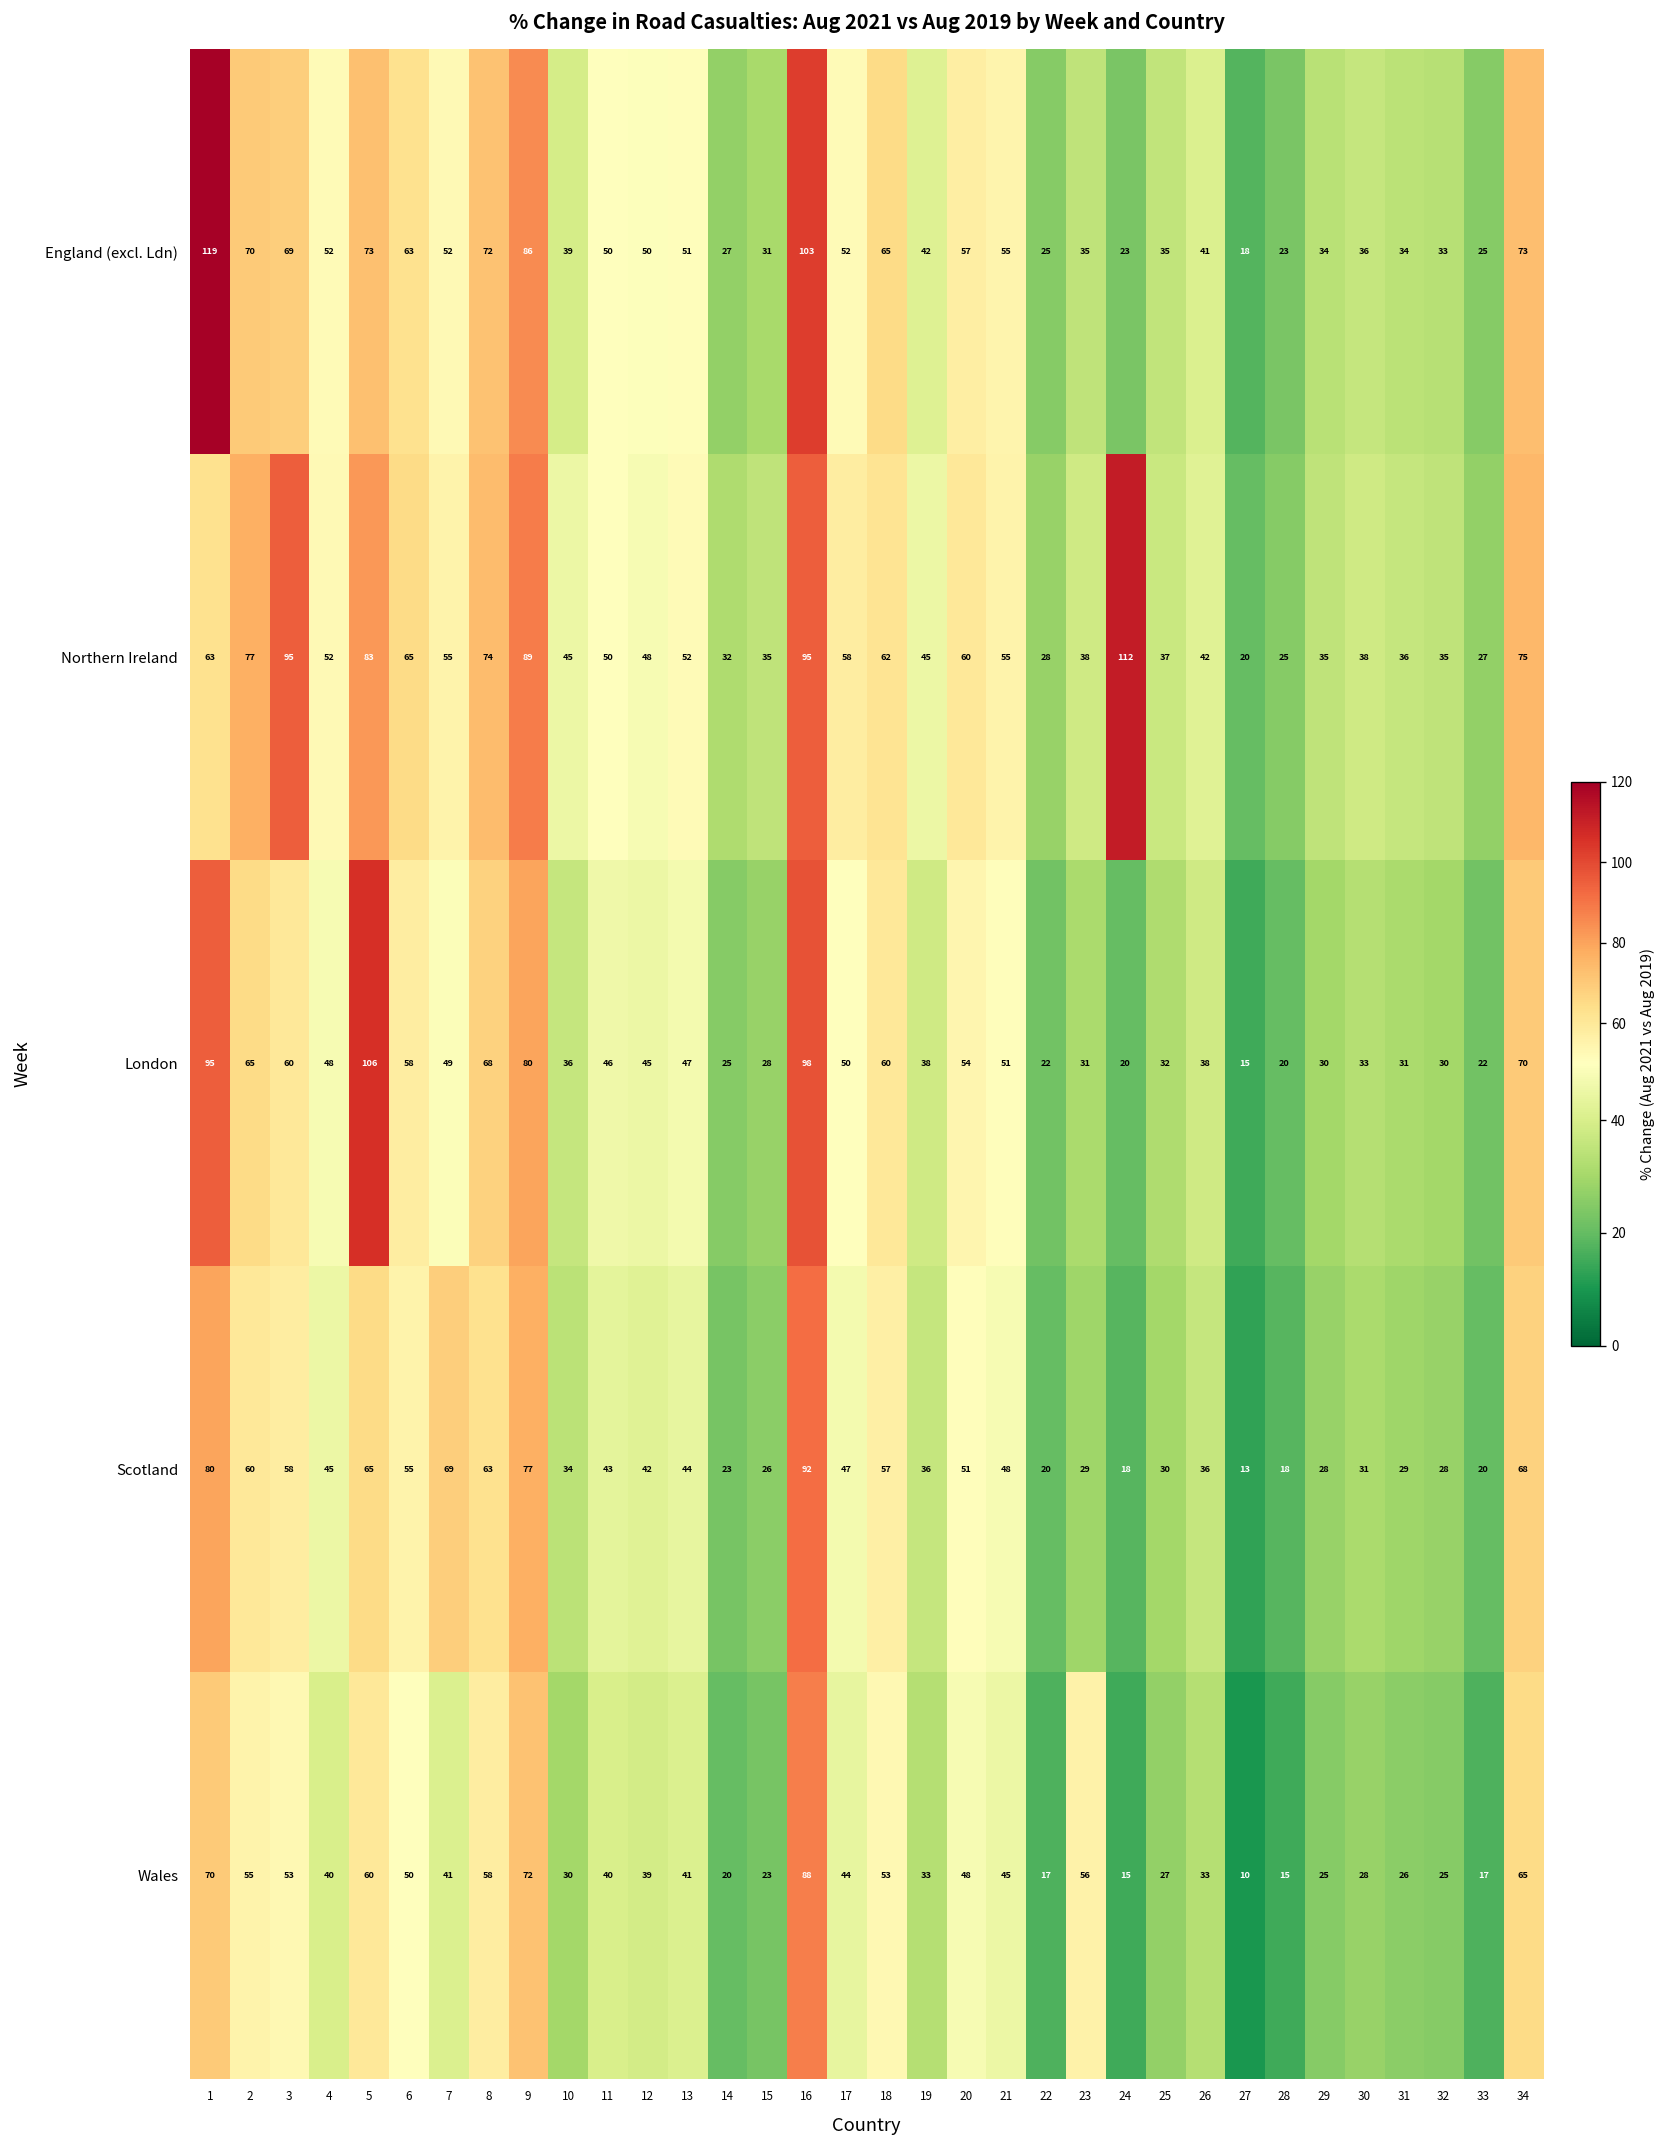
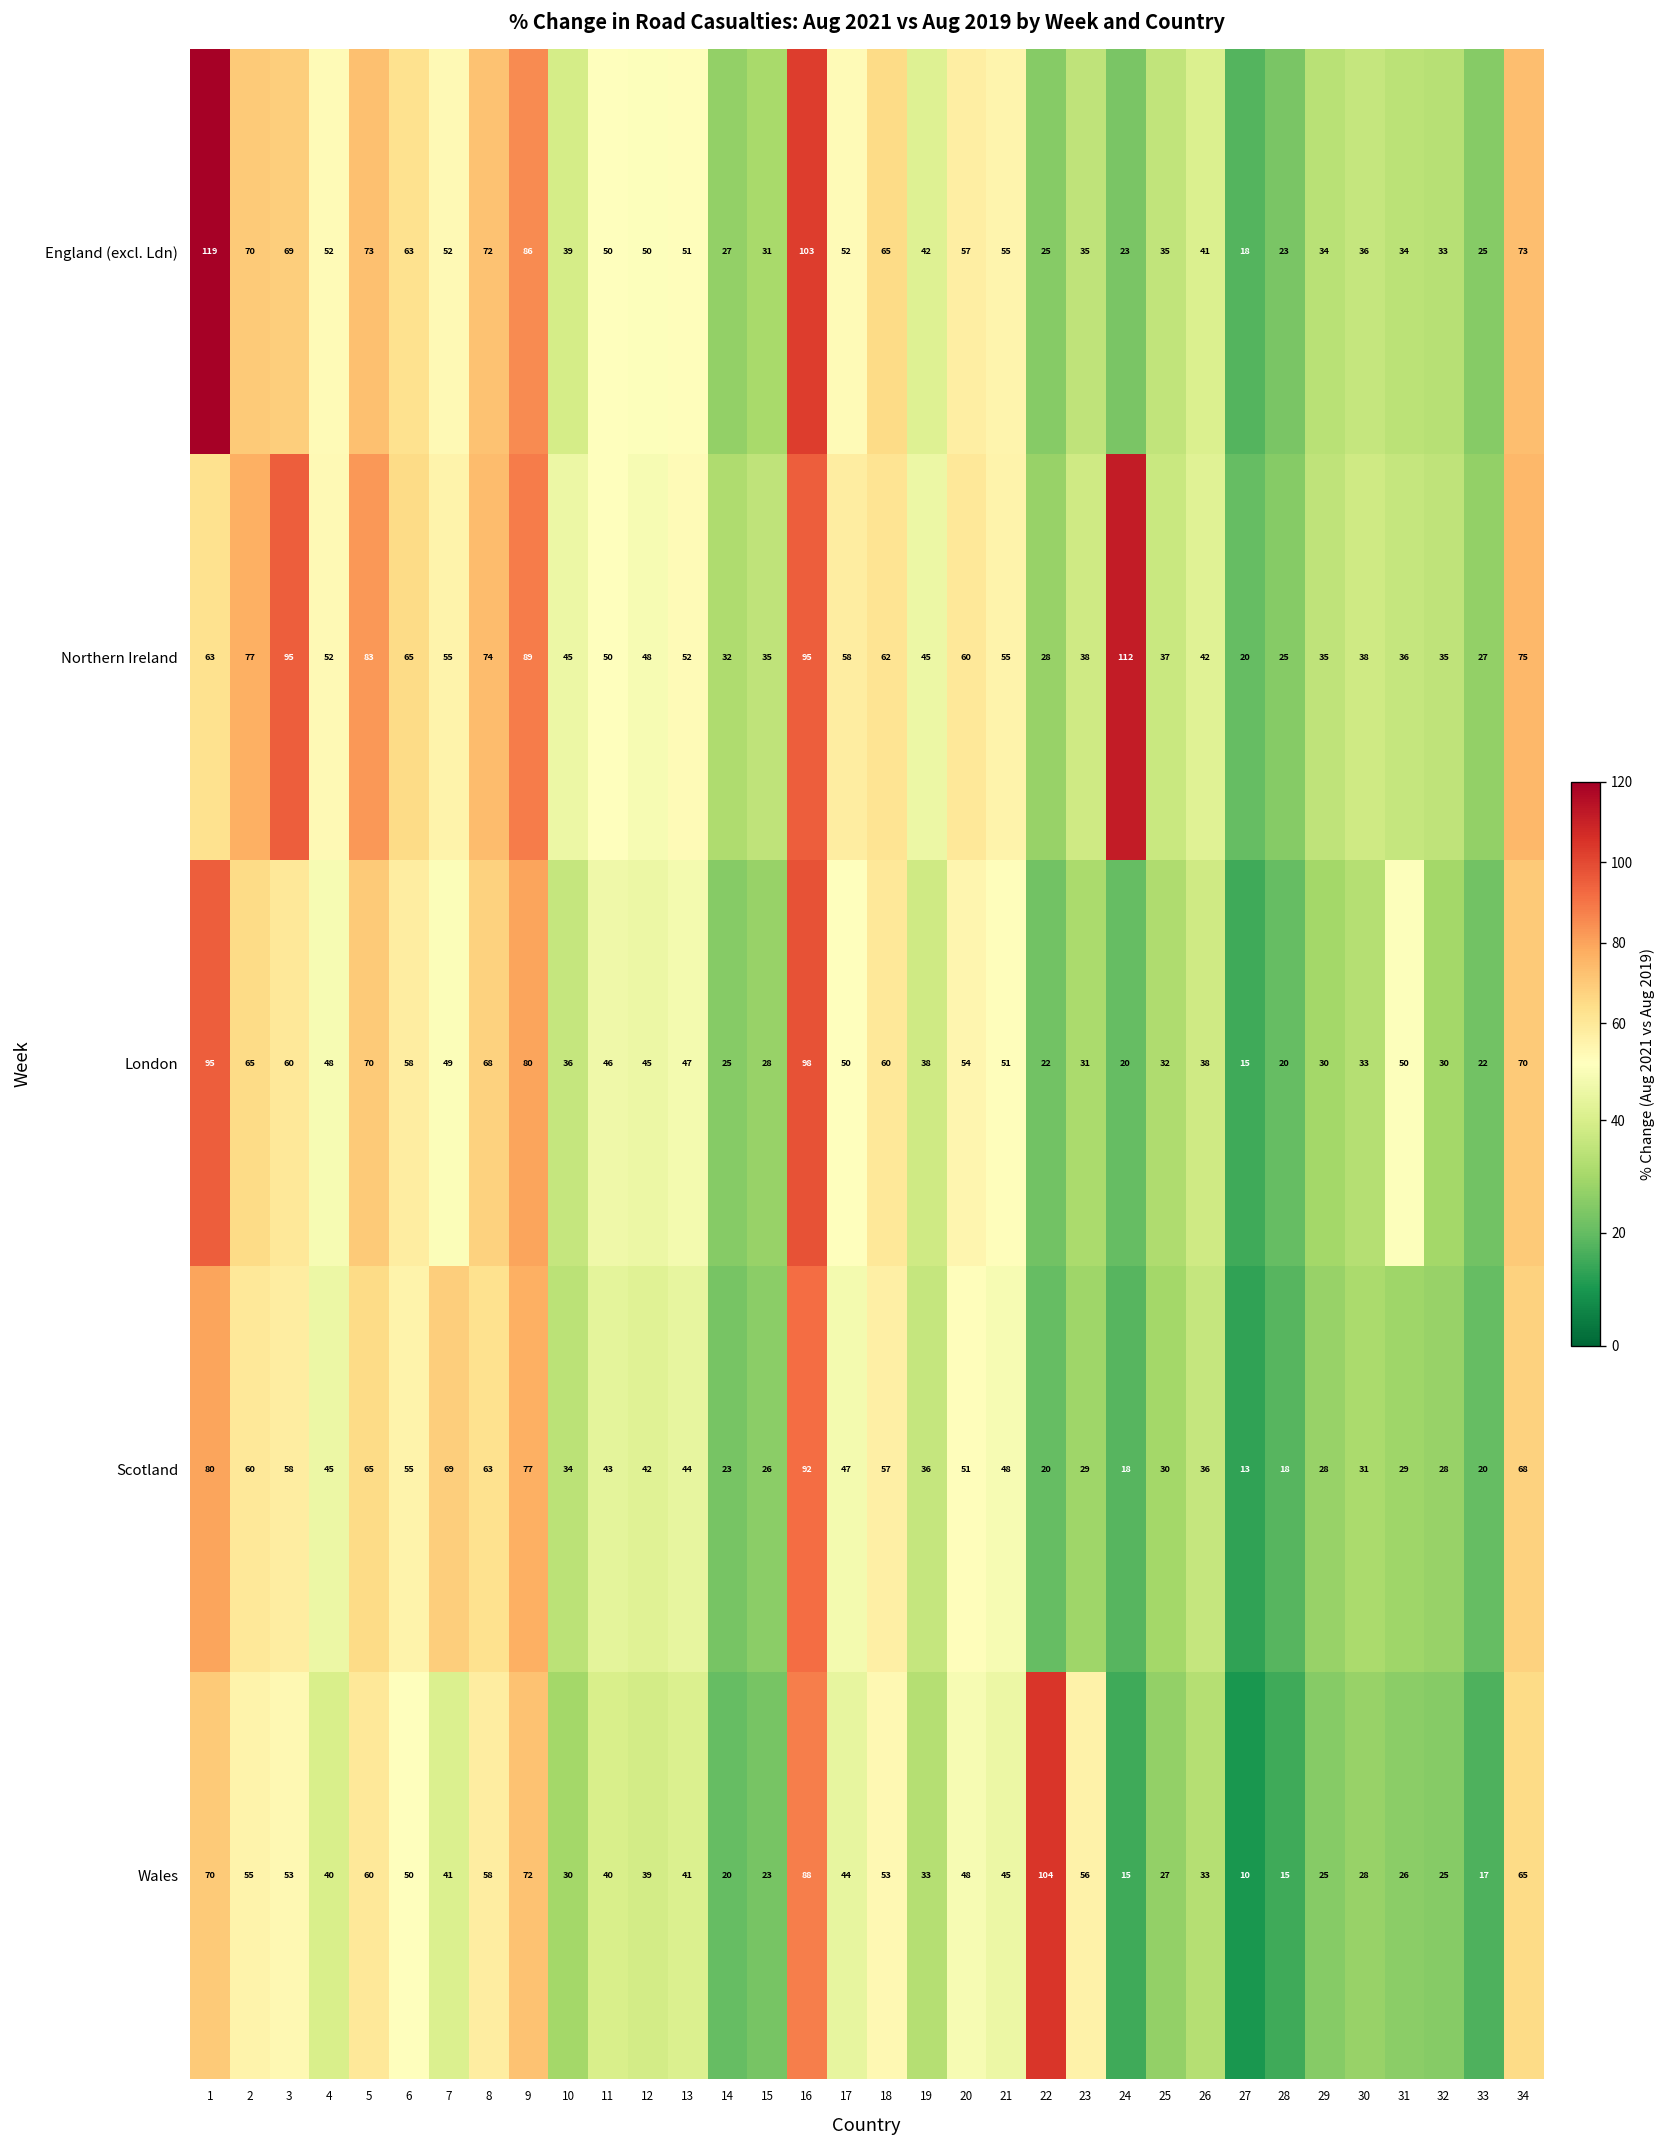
  {
    "England (excl. Ldn)": {
      "1": 119,
      "2": 70,
      "3": 69,
      "4": 52,
      "5": 73,
      "6": 63,
      "7": 52,
      "8": 72,
      "9": 86,
      "10": 39,
      "11": 50,
      "12": 50,
      "13": 51,
      "14": 27,
      "15": 31,
      "16": 103,
      "17": 52,
      "18": 65,
      "19": 42,
      "20": 57,
      "21": 55,
      "22": 25,
      "23": 35,
      "24": 23,
      "25": 35,
      "26": 41,
      "27": 18,
      "28": 23,
      "29": 34,
      "30": 36,
      "31": 34,
      "32": 33,
      "33": 25,
      "34": 73
    },
    "Northern Ireland": {
      "1": 63,
      "2": 77,
      "3": 95,
      "4": 52,
      "5": 83,
      "6": 65,
      "7": 55,
      "8": 74,
      "9": 89,
      "10": 45,
      "11": 50,
      "12": 48,
      "13": 52,
      "14": 32,
      "15": 35,
      "16": 95,
      "17": 58,
      "18": 62,
      "19": 45,
      "20": 60,
      "21": 55,
      "22": 28,
      "23": 38,
      "24": 112,
      "25": 37,
      "26": 42,
      "27": 20,
      "28": 25,
      "29": 35,
      "30": 38,
      "31": 36,
      "32": 35,
      "33": 27,
      "34": 75
    },
    "London": {
      "1": 95,
      "2": 65,
      "3": 60,
      "4": 48,
-     "5": 106,
+     "5": 70,
      "6": 58,
      "7": 49,
      "8": 68,
      "9": 80,
      "10": 36,
      "11": 46,
      "12": 45,
      "13": 47,
      "14": 25,
      "15": 28,
      "16": 98,
      "17": 50,
      "18": 60,
      "19": 38,
      "20": 54,
      "21": 51,
      "22": 22,
      "23": 31,
      "24": 20,
      "25": 32,
      "26": 38,
      "27": 15,
      "28": 20,
      "29": 30,
      "30": 33,
-     "31": 31,
+     "31": 50,
      "32": 30,
      "33": 22,
      "34": 70
    },
    "Scotland": {
      "1": 80,
      "2": 60,
      "3": 58,
      "4": 45,
      "5": 65,
      "6": 55,
      "7": 69,
      "8": 63,
      "9": 77,
      "10": 34,
      "11": 43,
      "12": 42,
      "13": 44,
      "14": 23,
      "15": 26,
      "16": 92,
      "17": 47,
      "18": 57,
      "19": 36,
      "20": 51,
      "21": 48,
      "22": 20,
      "23": 29,
      "24": 18,
      "25": 30,
      "26": 36,
      "27": 13,
      "28": 18,
      "29": 28,
      "30": 31,
      "31": 29,
      "32": 28,
      "33": 20,
      "34": 68
    },
    "Wales": {
      "1": 70,
      "2": 55,
      "3": 53,
      "4": 40,
      "5": 60,
      "6": 50,
      "7": 41,
      "8": 58,
      "9": 72,
      "10": 30,
      "11": 40,
      "12": 39,
      "13": 41,
      "14": 20,
      "15": 23,
      "16": 88,
      "17": 44,
      "18": 53,
      "19": 33,
      "20": 48,
      "21": 45,
-     "22": 17,
+     "22": 104,
      "23": 56,
      "24": 15,
      "25": 27,
      "26": 33,
      "27": 10,
      "28": 15,
      "29": 25,
      "30": 28,
      "31": 26,
      "32": 25,
      "33": 17,
      "34": 65
    }
  }
